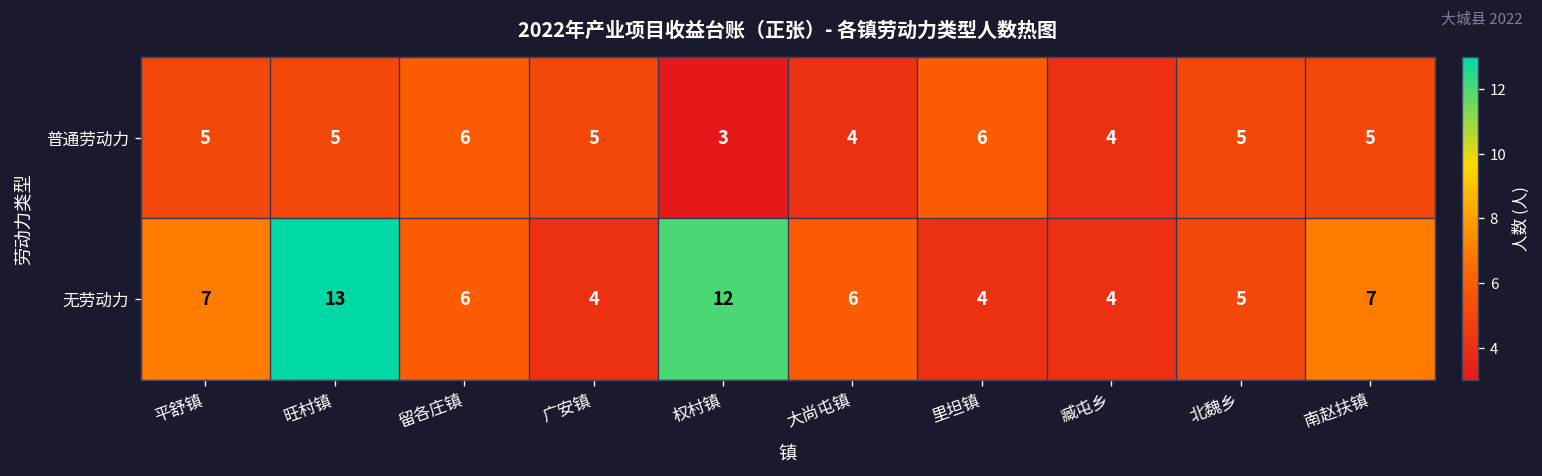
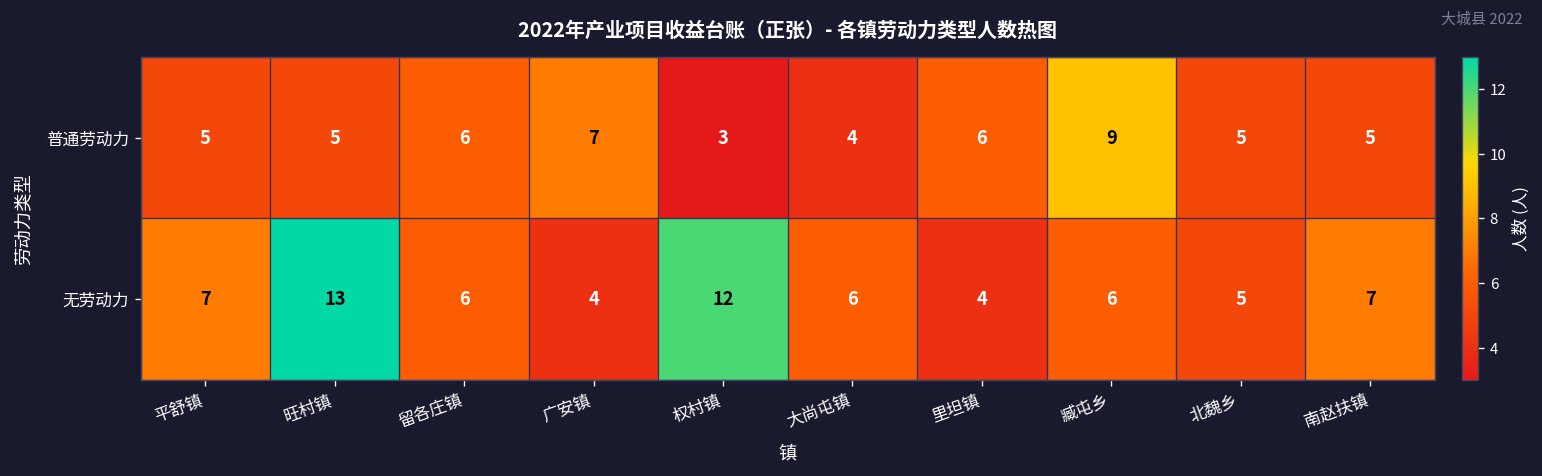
  {
    "普通劳动力": {
      "平舒镇": 5,
      "旺村镇": 5,
      "留各庄镇": 6,
-     "广安镇": 5,
+     "广安镇": 7,
      "权村镇": 3,
      "大尚屯镇": 4,
      "里坦镇": 6,
-     "臧屯乡": 4,
+     "臧屯乡": 9,
      "北魏乡": 5,
      "南赵扶镇": 5
    },
    "无劳动力": {
      "平舒镇": 7,
      "旺村镇": 13,
      "留各庄镇": 6,
      "广安镇": 4,
      "权村镇": 12,
      "大尚屯镇": 6,
      "里坦镇": 4,
-     "臧屯乡": 4,
+     "臧屯乡": 6,
      "北魏乡": 5,
      "南赵扶镇": 7
    }
  }
